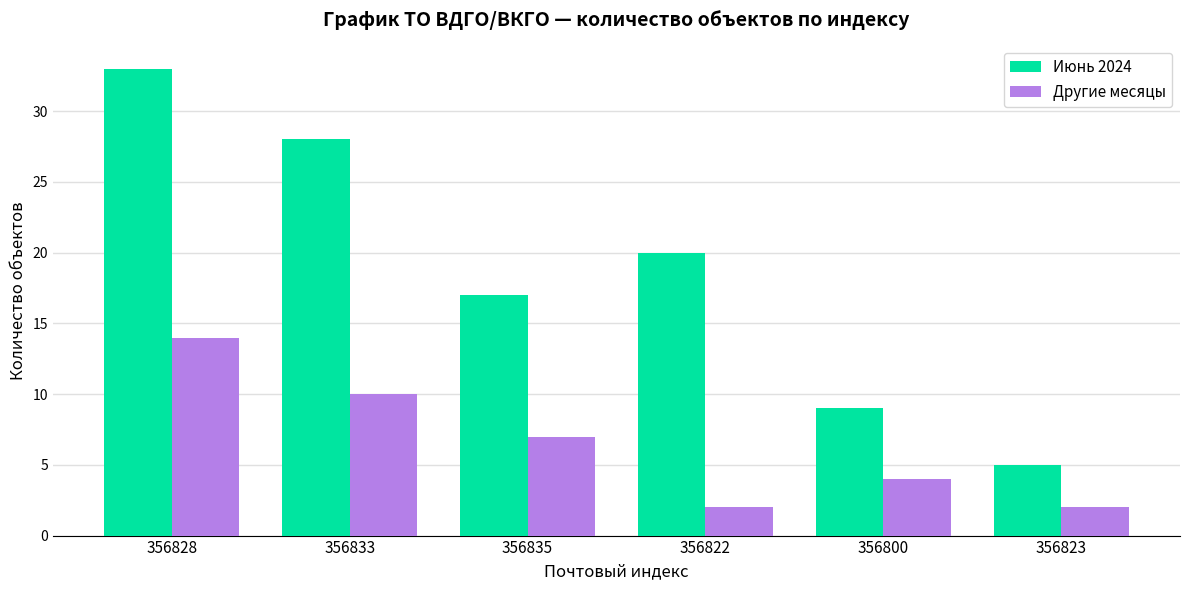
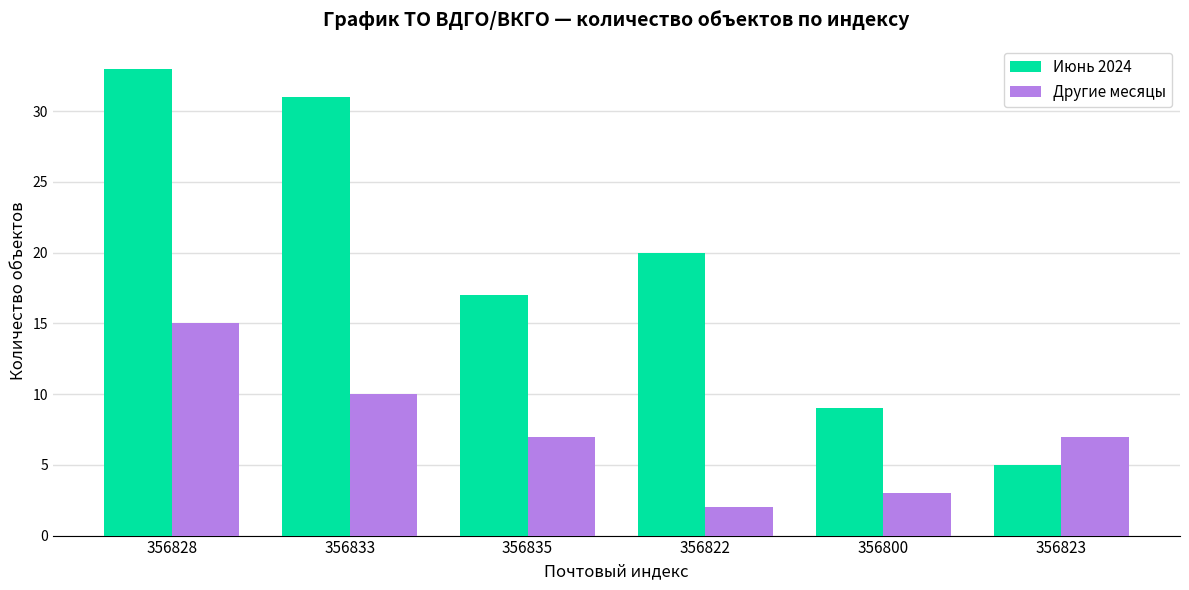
  {
    "Июнь 2024": {
      "356828": 33,
-     "356833": 28,
+     "356833": 31,
      "356835": 17,
      "356822": 20,
      "356800": 9,
      "356823": 5
    },
    "Другие месяцы": {
-     "356828": 14,
+     "356828": 15,
      "356833": 10,
      "356835": 7,
      "356822": 2,
-     "356800": 4,
-     "356823": 2
+     "356800": 3,
+     "356823": 7
    }
  }
